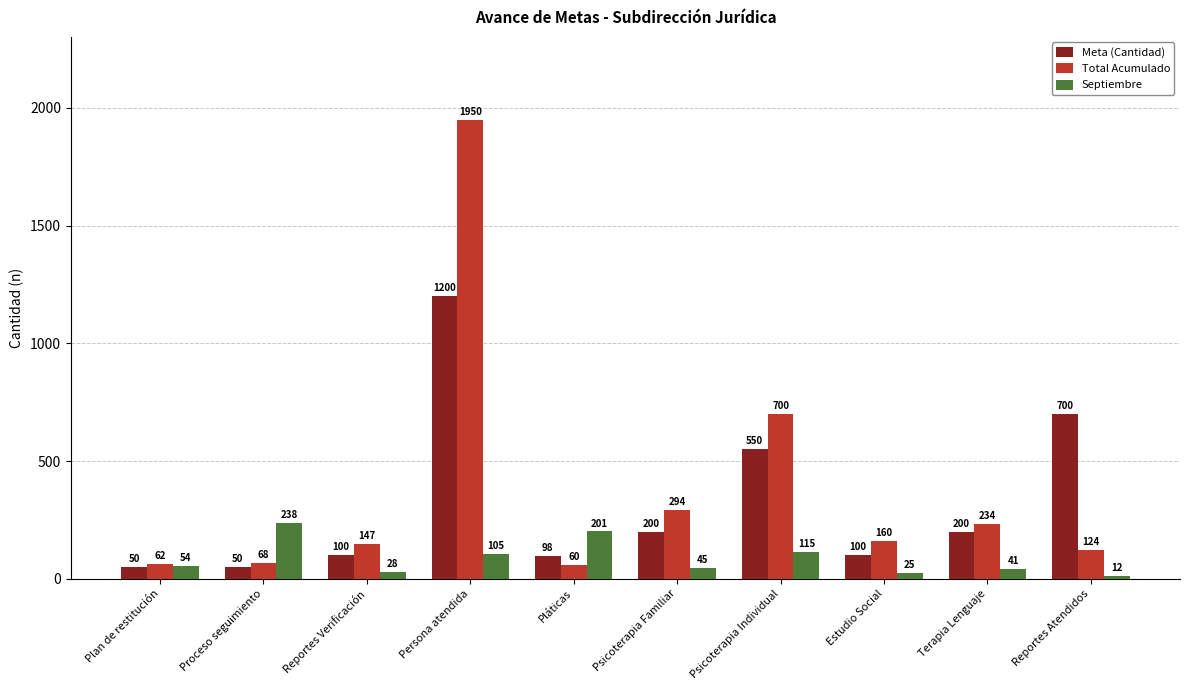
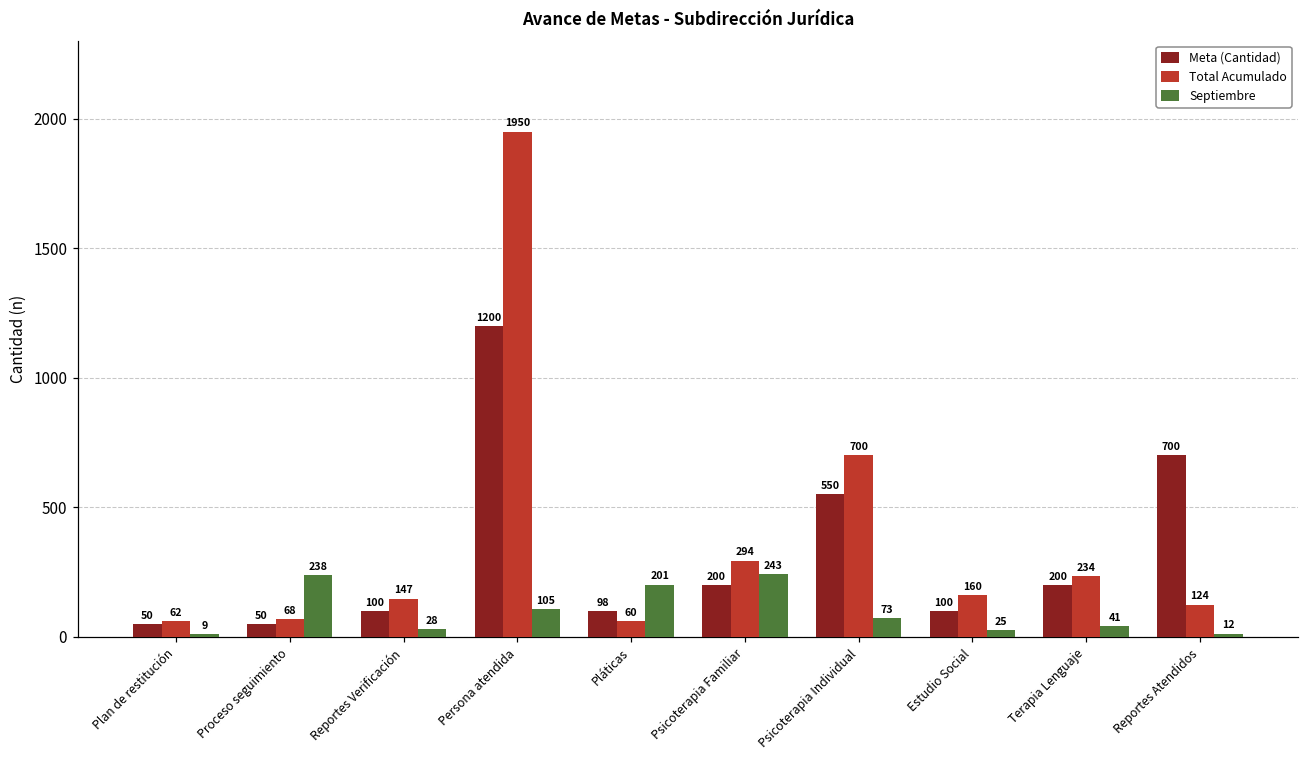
  {
    "Septiembre": {
-     "Plan de restitución": 54,
+     "Plan de restitución": 9,
      "Proceso seguimiento": 238,
      "Reportes Verificación": 28,
      "Persona atendida": 105,
      "Pláticas": 201,
-     "Psicoterapia Familiar": 45,
-     "Psicoterapia Individual": 115,
+     "Psicoterapia Familiar": 243,
+     "Psicoterapia Individual": 73,
      "Estudio Social": 25,
      "Terapia Lenguaje": 41,
      "Reportes Atendidos": 12
    }
  }
